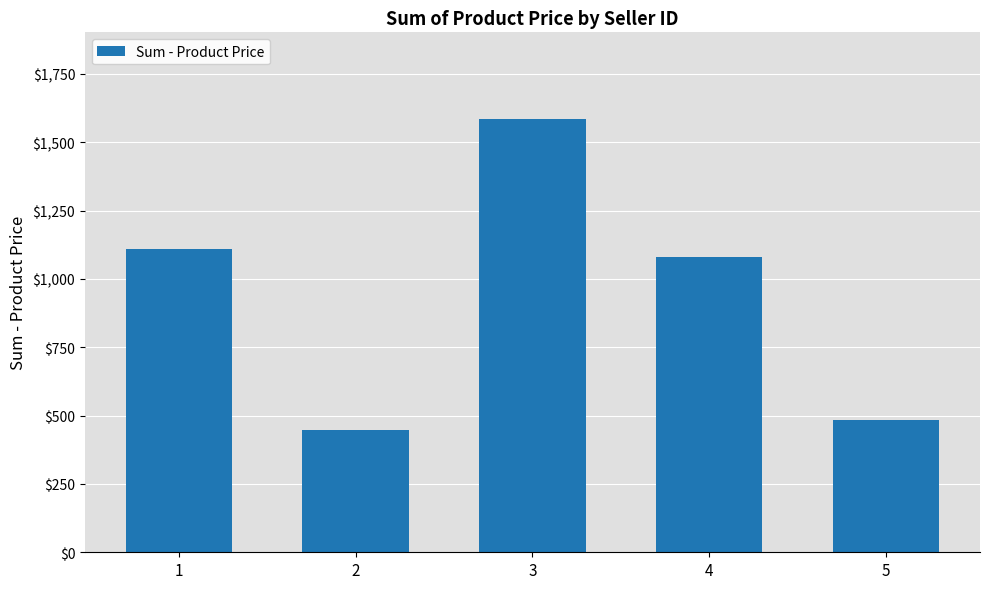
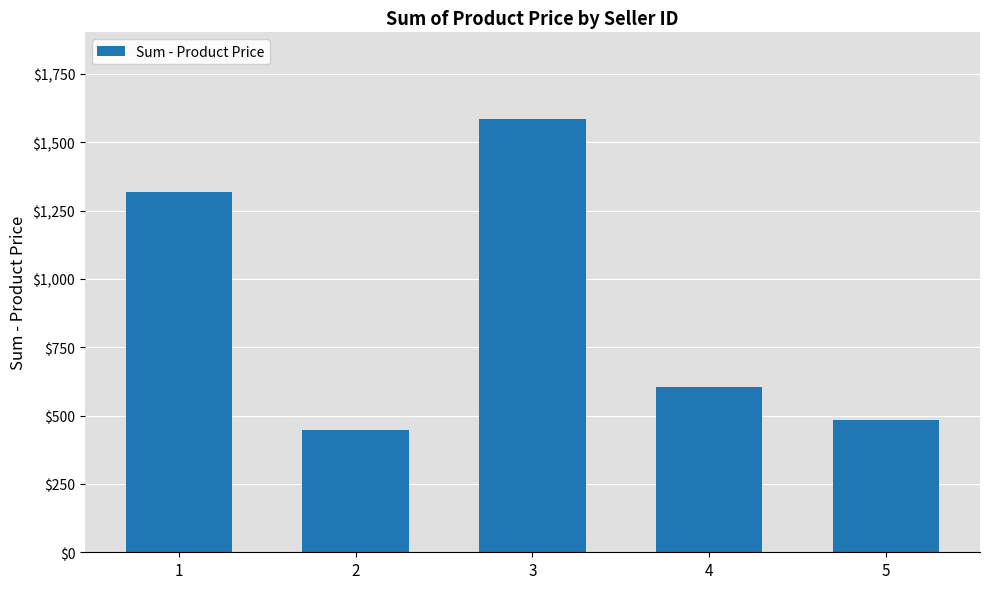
  {
-   "1": "$1,110",
+   "1": "$1,320",
    "2": "$450",
    "3": "$1,590",
-   "4": "$1,080",
+   "4": "$610",
    "5": "$490"
  }
